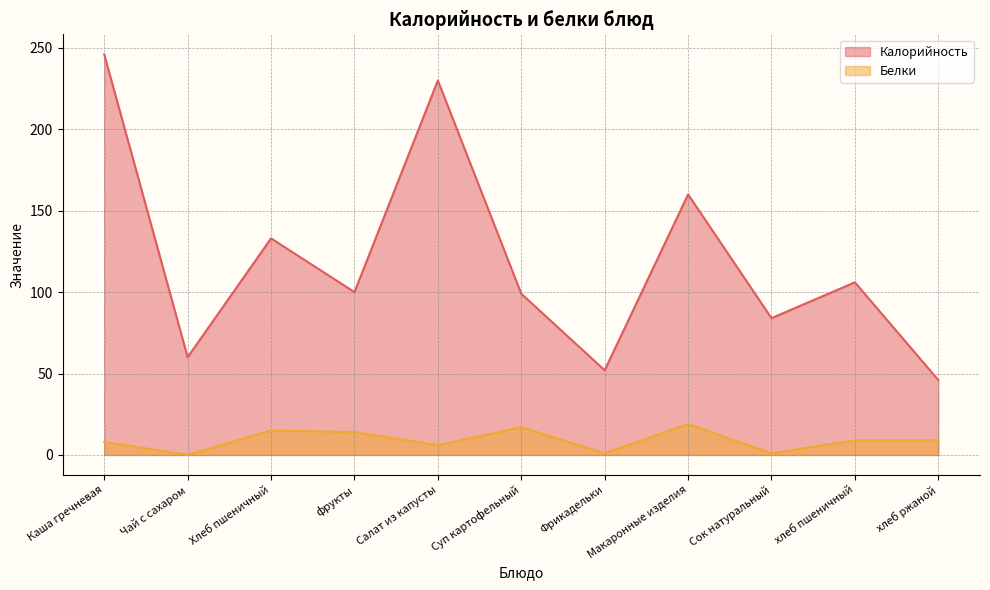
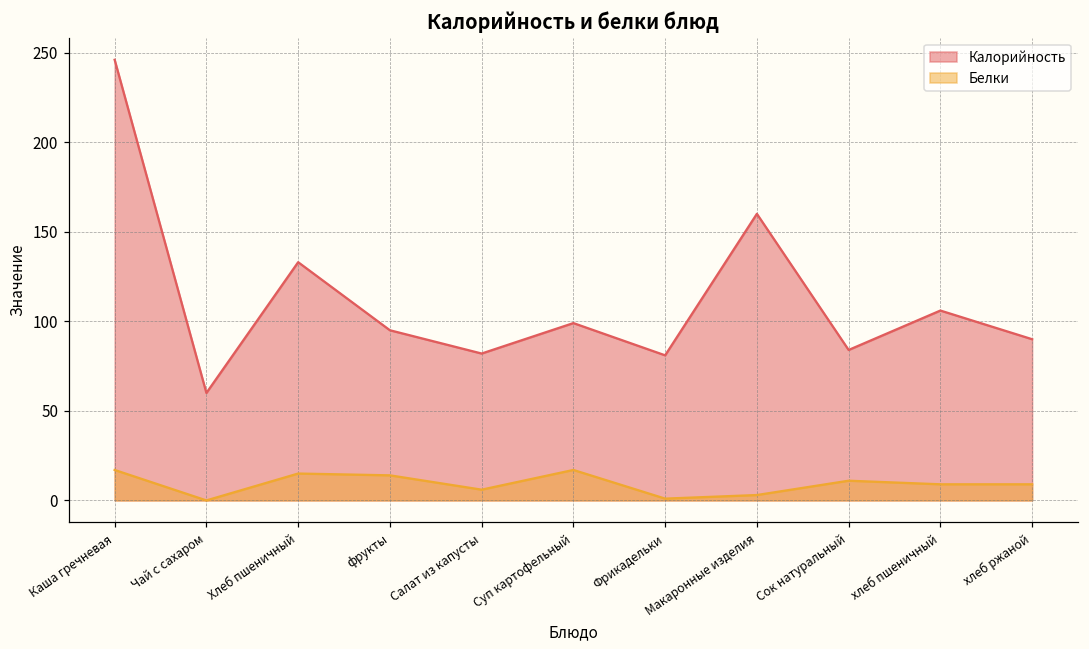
  {
    "Калорийность": {
      "Каша гречневая": 246,
      "Чай с сахаром": 60,
      "Хлеб пшеничный": 133,
-     "фрукты": 100,
-     "Салат из капусты": 230,
+     "фрукты": 95,
+     "Салат из капусты": 82,
      "Суп картофельный": 99,
-     "Фрикадельки": 52,
+     "Фрикадельки": 81,
      "Макаронные изделия": 160,
      "Сок натуральный": 84,
      "хлеб пшеничный": 106,
-     "хлеб ржаной": 46
+     "хлеб ржаной": 90
    },
    "Белки": {
-     "Каша гречневая": 8,
+     "Каша гречневая": 17,
      "Чай с сахаром": 0,
      "Хлеб пшеничный": 15,
      "фрукты": 14,
      "Салат из капусты": 6,
      "Суп картофельный": 17,
      "Фрикадельки": 1,
-     "Макаронные изделия": 19,
-     "Сок натуральный": 1,
+     "Макаронные изделия": 3,
+     "Сок натуральный": 11,
      "хлеб пшеничный": 9,
      "хлеб ржаной": 9
    }
  }
